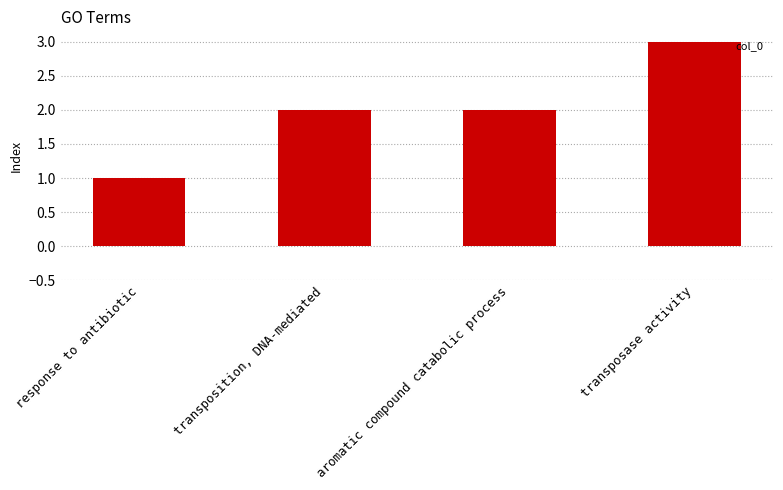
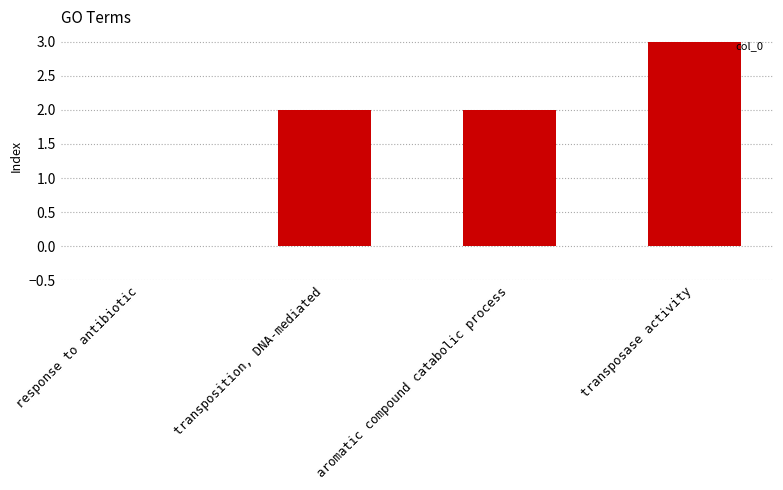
  {
-   "response to antibiotic": 1,
+   "response to antibiotic": 0,
    "transposition, DNA-mediated": 2,
    "aromatic compound catabolic process": 2,
    "transposase activity": 3
  }
